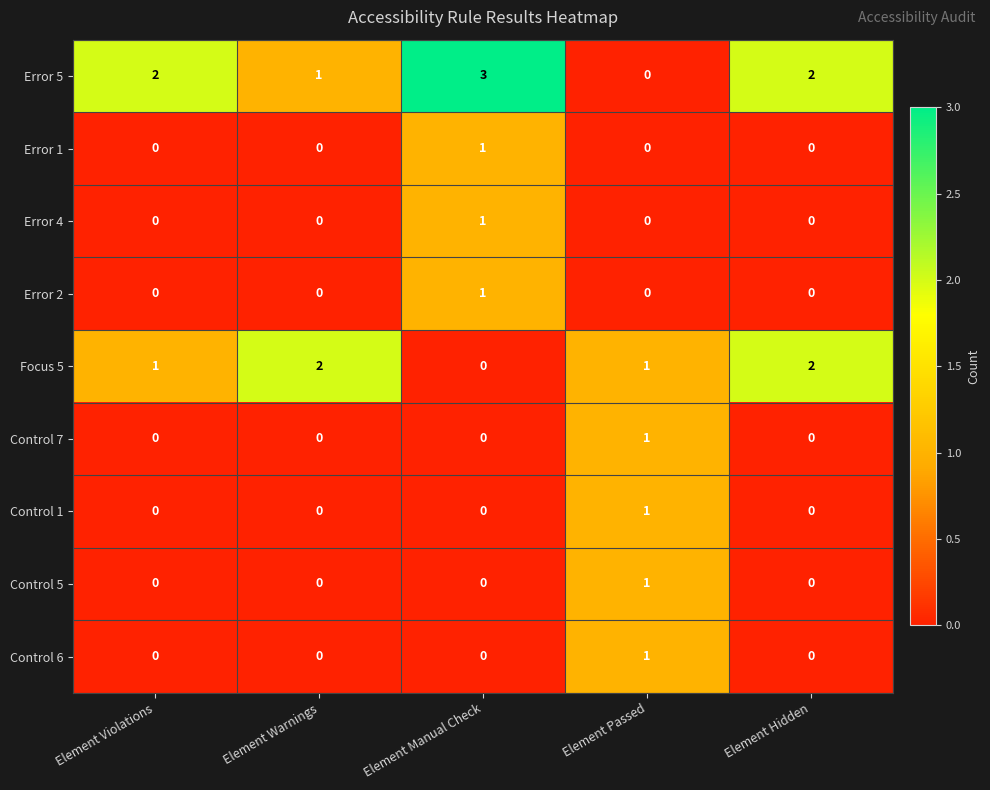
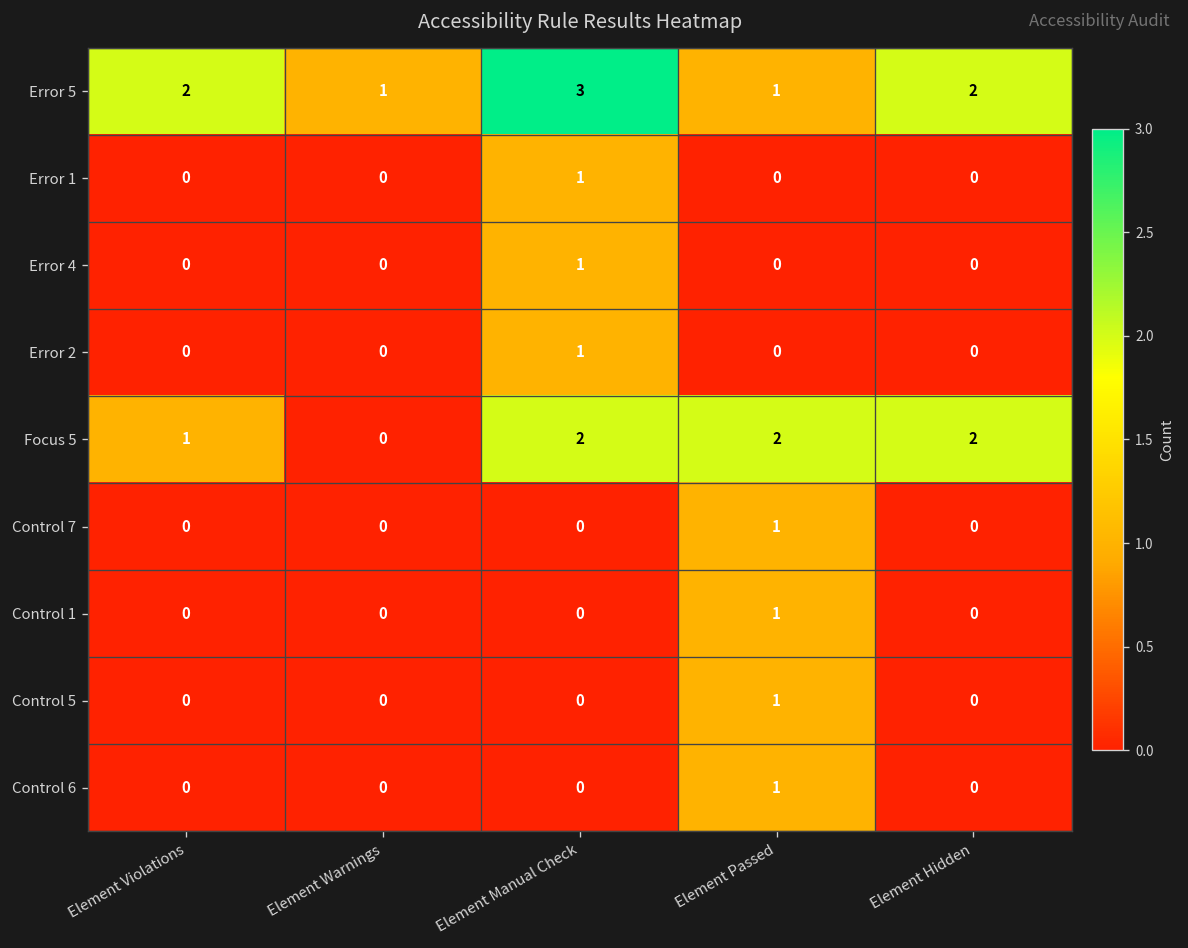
  {
    "Error 5": {
      "Element Violations": 2,
      "Element Warnings": 1,
      "Element Manual Check": 3,
-     "Element Passed": 0,
+     "Element Passed": 1,
      "Element Hidden": 2
    },
    "Error 1": {
      "Element Violations": 0,
      "Element Warnings": 0,
      "Element Manual Check": 1,
      "Element Passed": 0,
      "Element Hidden": 0
    },
    "Error 4": {
      "Element Violations": 0,
      "Element Warnings": 0,
      "Element Manual Check": 1,
      "Element Passed": 0,
      "Element Hidden": 0
    },
    "Error 2": {
      "Element Violations": 0,
      "Element Warnings": 0,
      "Element Manual Check": 1,
      "Element Passed": 0,
      "Element Hidden": 0
    },
    "Focus 5": {
      "Element Violations": 1,
-     "Element Warnings": 2,
-     "Element Manual Check": 0,
-     "Element Passed": 1,
+     "Element Warnings": 0,
+     "Element Manual Check": 2,
+     "Element Passed": 2,
      "Element Hidden": 2
    },
    "Control 7": {
      "Element Violations": 0,
      "Element Warnings": 0,
      "Element Manual Check": 0,
      "Element Passed": 1,
      "Element Hidden": 0
    },
    "Control 1": {
      "Element Violations": 0,
      "Element Warnings": 0,
      "Element Manual Check": 0,
      "Element Passed": 1,
      "Element Hidden": 0
    },
    "Control 5": {
      "Element Violations": 0,
      "Element Warnings": 0,
      "Element Manual Check": 0,
      "Element Passed": 1,
      "Element Hidden": 0
    },
    "Control 6": {
      "Element Violations": 0,
      "Element Warnings": 0,
      "Element Manual Check": 0,
      "Element Passed": 1,
      "Element Hidden": 0
    }
  }
